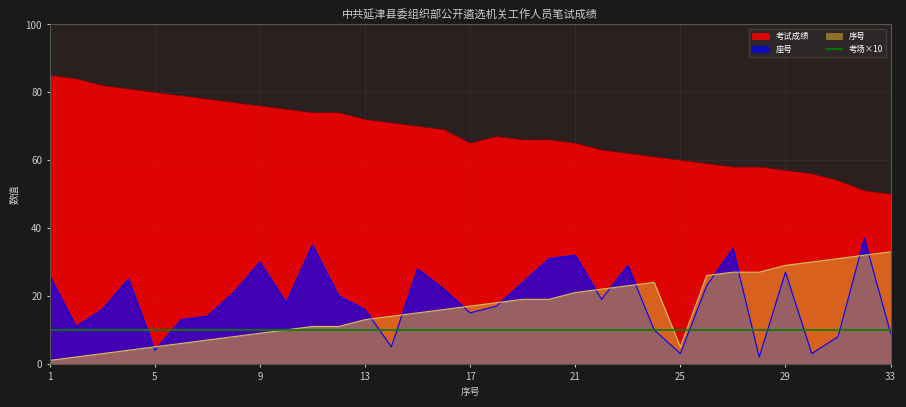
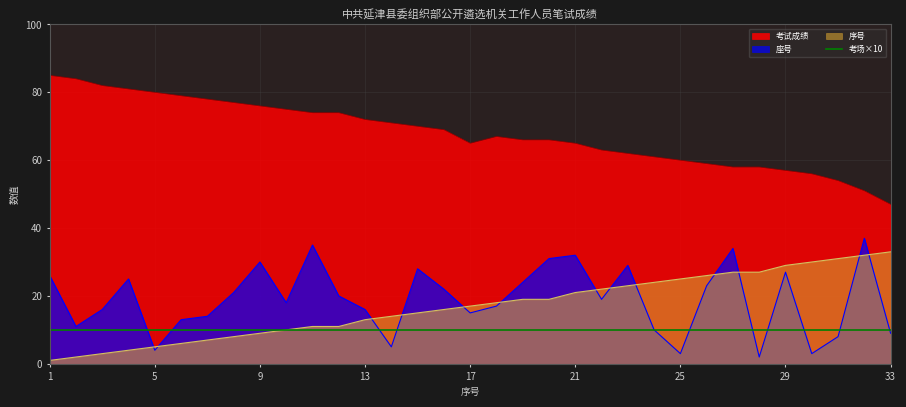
  {
    "考试成绩": {
      "1": 85,
      "5": 80,
      "9": 76,
      "13": 72,
      "17": 65,
      "21": 65,
      "25": 60,
      "29": 57,
-     "33": 50
+     "33": 47
    },
    "座号": {
      "1": 26,
      "5": 4,
      "9": 30,
      "13": 16,
      "17": 15,
      "21": 32,
      "25": 3,
      "29": 27,
      "33": 9
    },
    "序号": {
      "1": 1,
      "5": 5,
      "9": 9,
      "13": 13,
      "17": 17,
      "21": 21,
-     "25": 5,
+     "25": 25,
      "29": 29,
      "33": 33
    },
    "考场×10": {
      "1": 10,
      "5": 10,
      "9": 10,
      "13": 10,
      "17": 10,
      "21": 10,
      "25": 10,
      "29": 10,
      "33": 10
    }
  }
